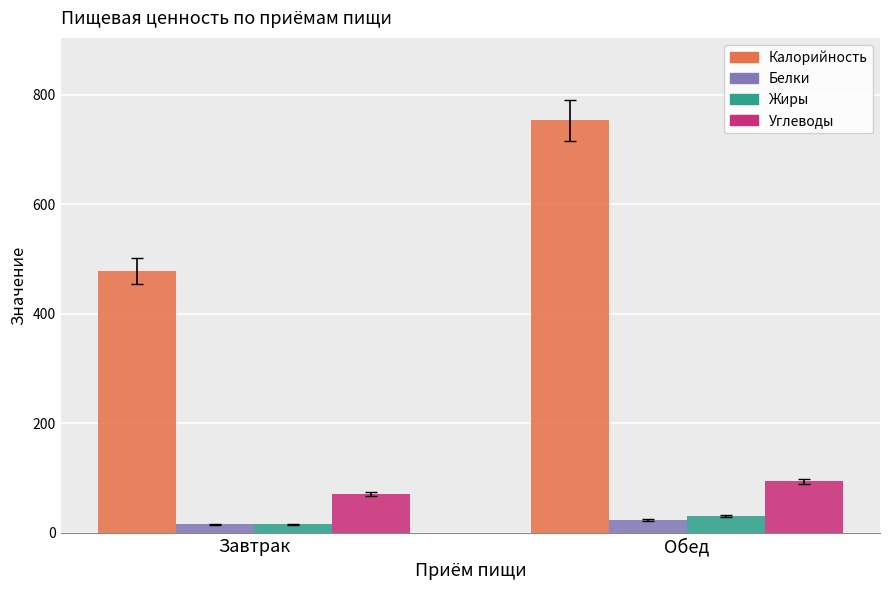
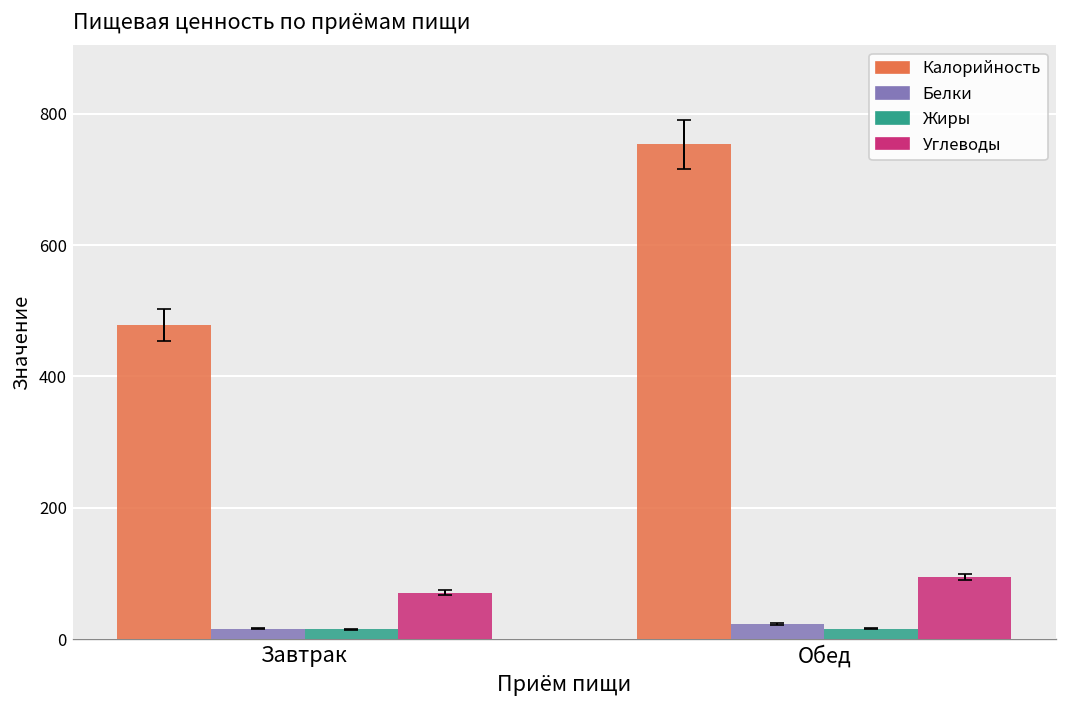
  {
    "Калорийность": {
      "Завтрак": 480,
      "Обед": 750
    },
    "Белки": {
      "Завтрак": 20,
      "Обед": 20
    },
    "Жиры": {
      "Завтрак": 20,
-     "Обед": 30
+     "Обед": 20
    },
    "Углеводы": {
      "Завтрак": 70,
      "Обед": 90
    }
  }
